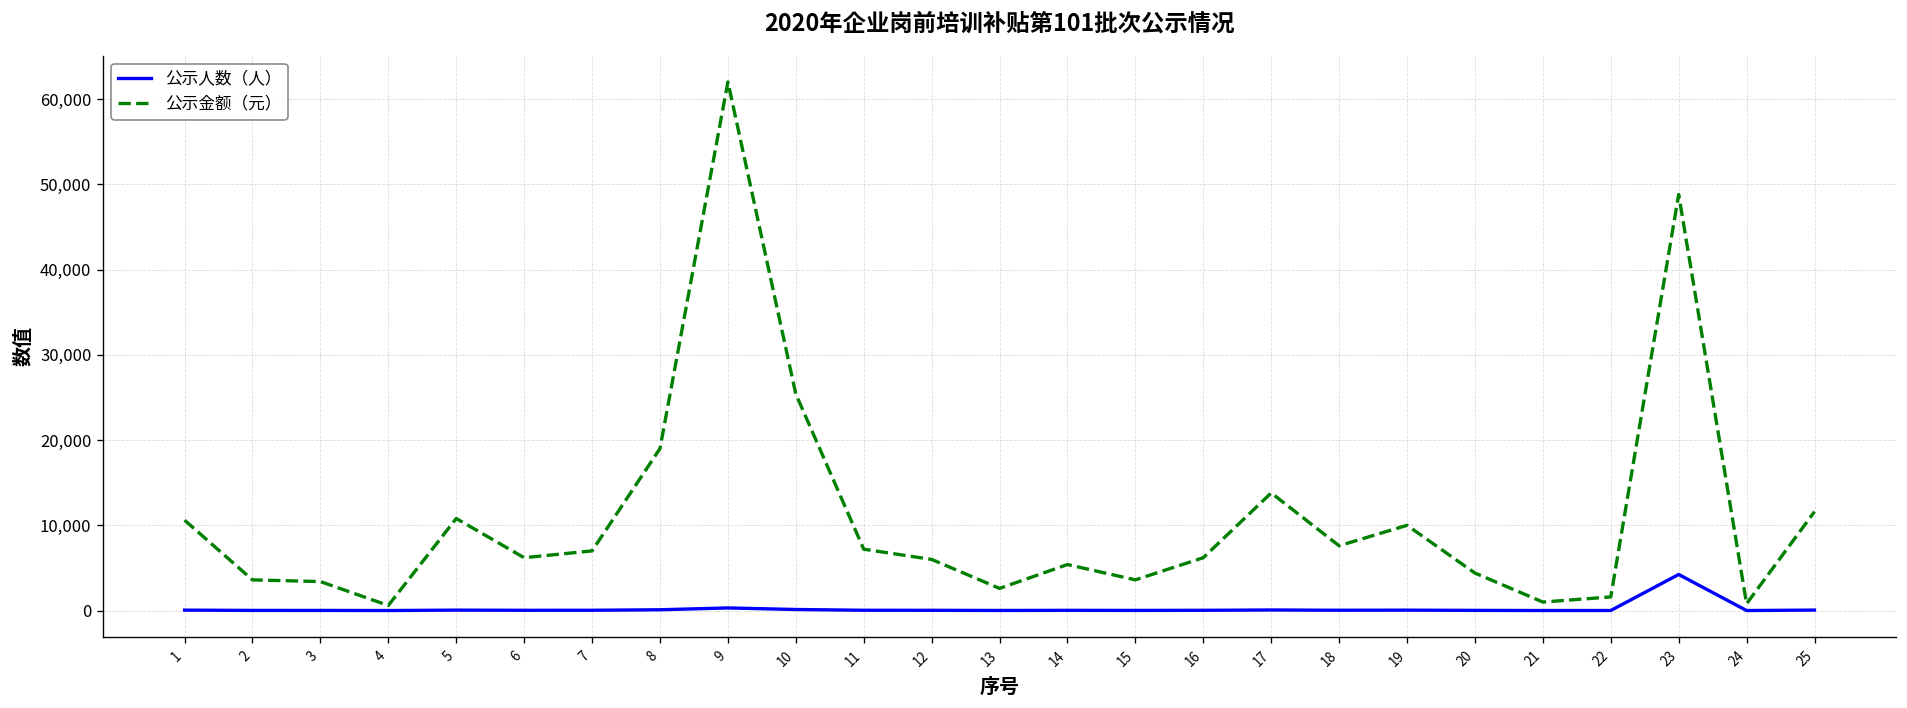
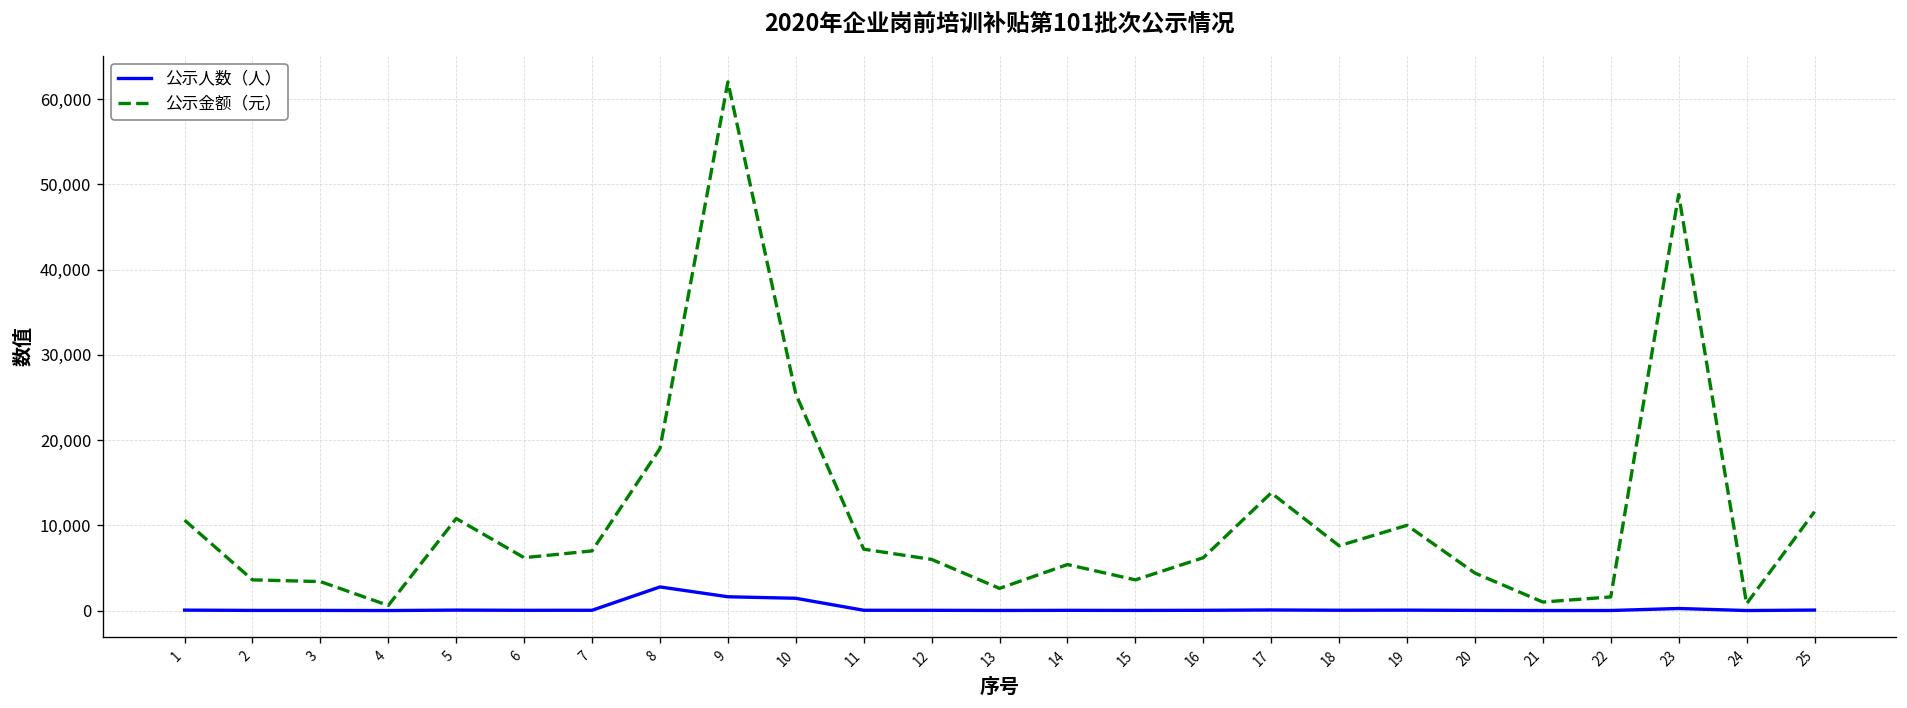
  {
    "公示人数（人）": {
      "1": "0",
      "2": "0",
      "3": "0",
      "4": "0",
      "5": "0",
      "6": "0",
      "7": "0",
-     "8": "0",
-     "9": "0",
-     "10": "0",
+     "8": "3,000",
+     "9": "2,000",
+     "10": "1,000",
      "11": "0",
      "12": "0",
      "13": "0",
      "14": "0",
      "15": "0",
      "16": "0",
      "17": "0",
      "18": "0",
      "19": "0",
      "20": "0",
      "21": "0",
      "22": "0",
-     "23": "4,000",
+     "23": "0",
      "24": "0",
      "25": "0"
    },
    "公示金额（元）": {
      "1": "11,000",
      "2": "4,000",
      "3": "3,000",
      "4": "1,000",
      "5": "11,000",
      "6": "6,000",
      "7": "7,000",
      "8": "19,000",
      "9": "62,000",
      "10": "25,000",
      "11": "7,000",
      "12": "6,000",
      "13": "3,000",
      "14": "5,000",
      "15": "4,000",
      "16": "6,000",
      "17": "14,000",
      "18": "8,000",
      "19": "10,000",
      "20": "4,000",
      "21": "1,000",
      "22": "2,000",
      "23": "49,000",
      "24": "1,000",
      "25": "12,000"
    }
  }
